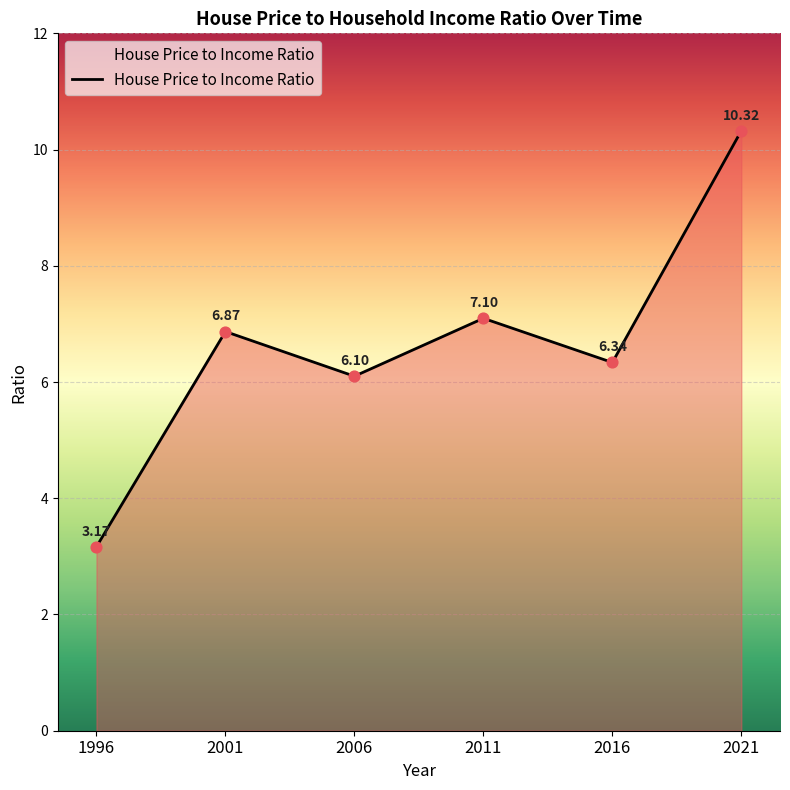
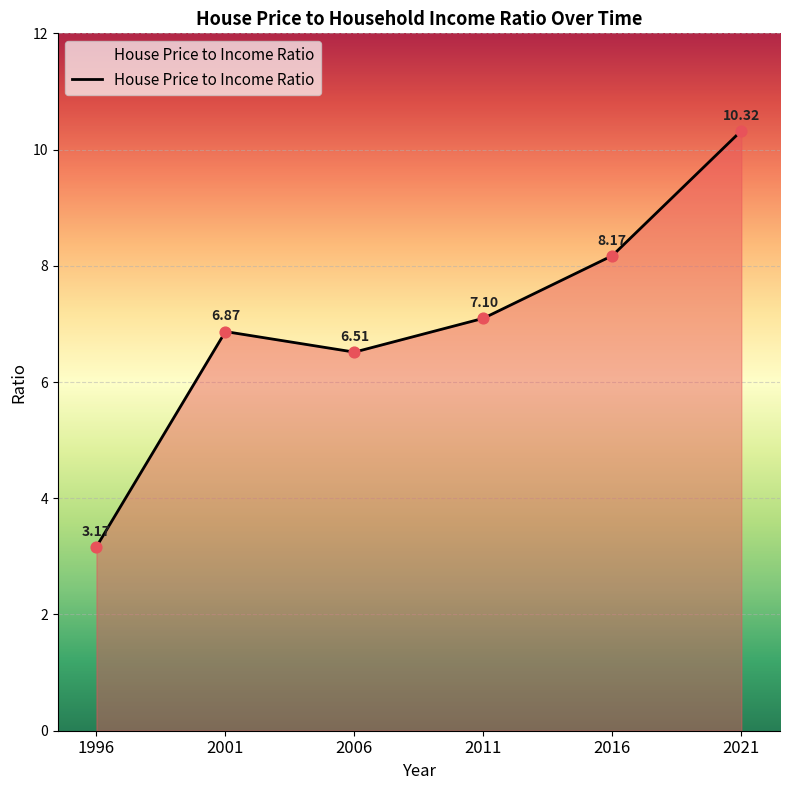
  {
    "1996": 3.17,
    "2001": 6.87,
-   "2006": 6.10,
+   "2006": 6.51,
    "2011": 7.10,
-   "2016": 6.34,
+   "2016": 8.17,
    "2021": 10.32
  }
